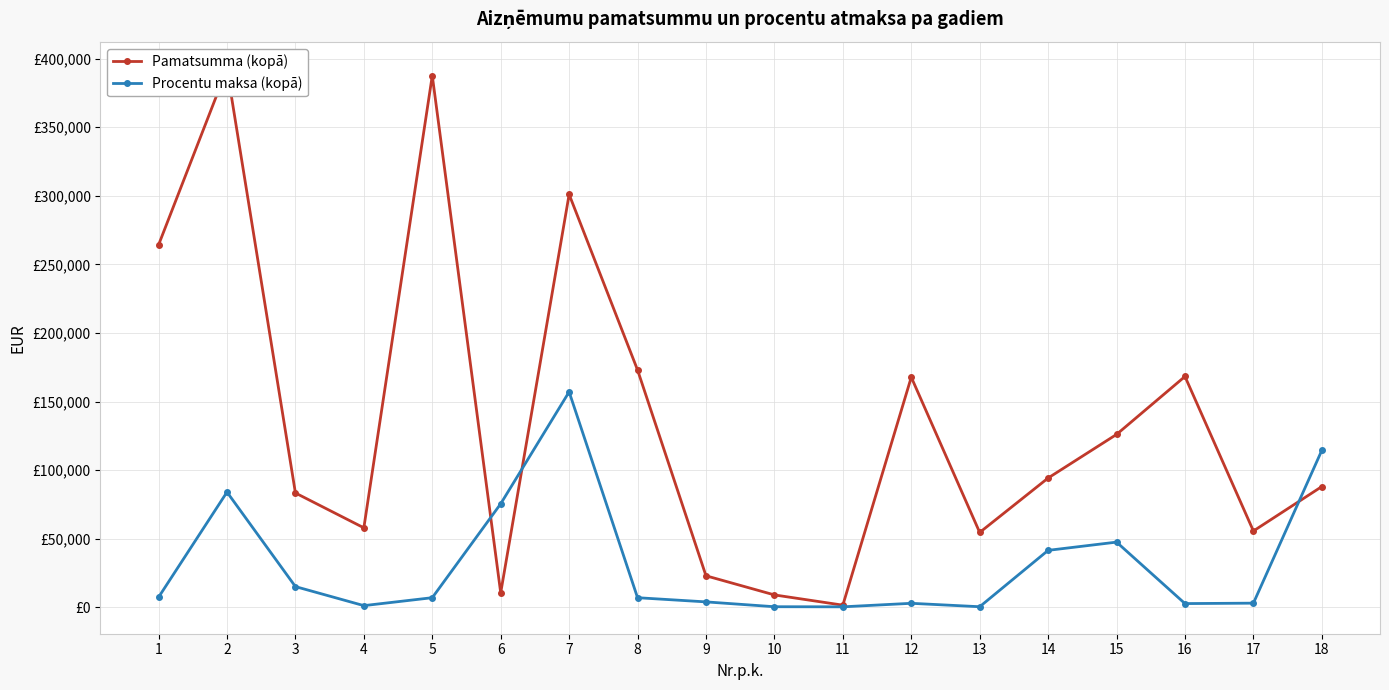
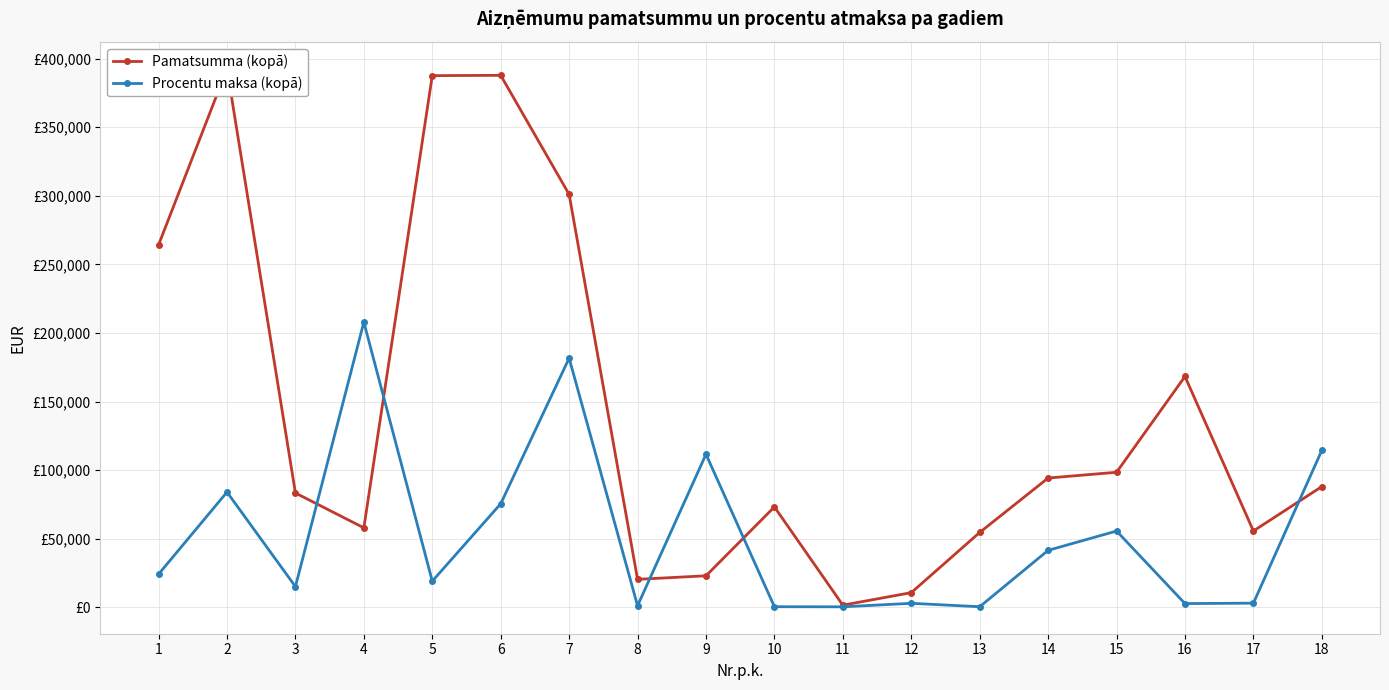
  {
    "Pamatsumma (kopā)": {
      "1": "£264,000",
      "3": "£83,000",
      "4": "£58,000",
      "5": "£388,000",
-     "6": "£10,000",
+     "6": "£388,000",
      "7": "£301,000",
-     "8": "£173,000",
+     "8": "£20,000",
      "9": "£23,000",
-     "10": "£9,000",
-     "12": "£168,000",
+     "10": "£73,000",
+     "12": "£11,000",
      "13": "£55,000",
      "14": "£94,000",
-     "15": "£126,000",
+     "15": "£98,000",
      "16": "£168,000",
      "17": "£56,000",
      "18": "£88,000"
    },
    "Procentu maksa (kopā)": {
-     "1": "£7,000",
+     "1": "£24,000",
      "2": "£84,000",
      "3": "£15,000",
-     "4": "£1,000",
-     "5": "£7,000",
+     "4": "£208,000",
+     "5": "£19,000",
      "6": "£75,000",
-     "7": "£157,000",
-     "8": "£7,000",
-     "9": "£4,000",
+     "7": "£182,000",
+     "8": "£1,000",
+     "9": "£112,000",
      "10": "£0",
      "12": "£3,000",
      "13": "£0",
      "14": "£41,000",
-     "15": "£47,000",
+     "15": "£56,000",
      "16": "£3,000",
      "17": "£3,000",
      "18": "£114,000"
    }
  }
